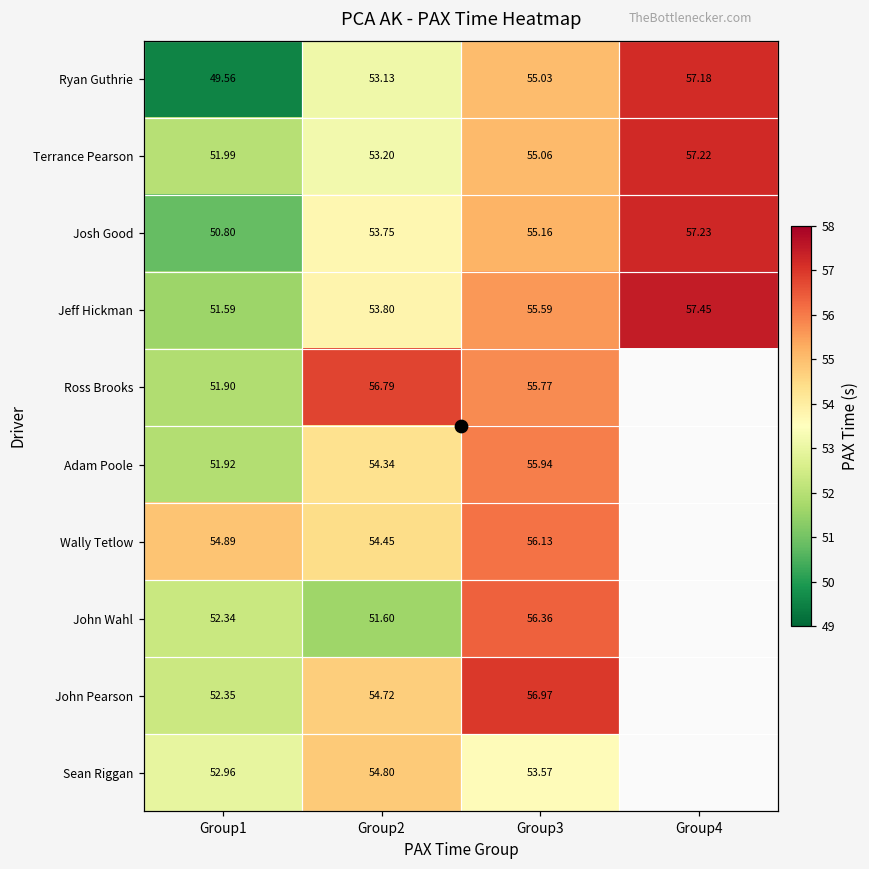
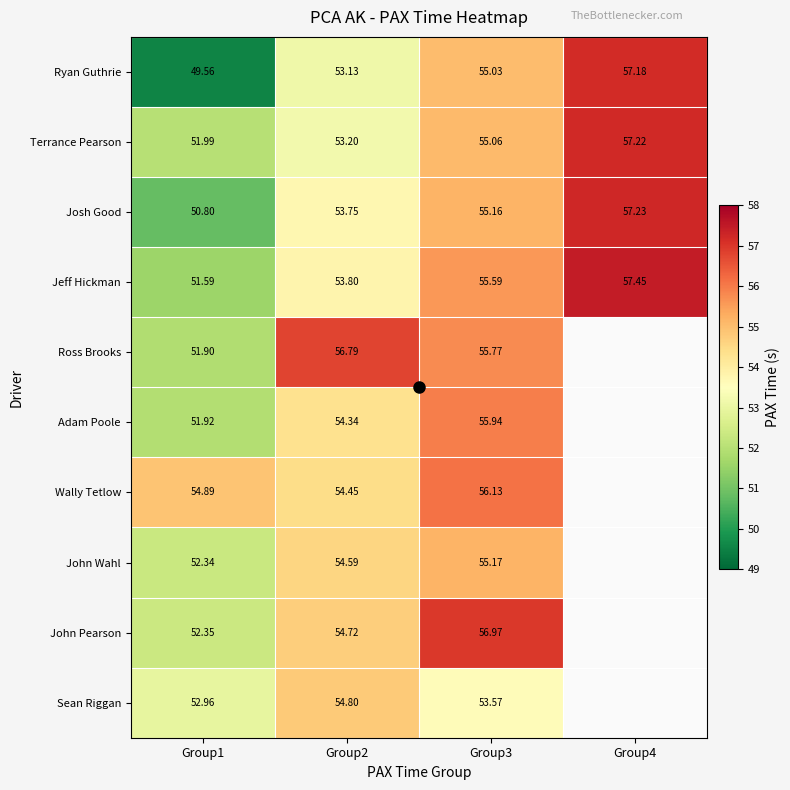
  {
    "Ryan Guthrie": {
      "Group1": 49.56,
      "Group2": 53.13,
      "Group3": 55.03,
      "Group4": 57.18
    },
    "Terrance Pearson": {
      "Group1": 51.99,
      "Group2": 53.20,
      "Group3": 55.06,
      "Group4": 57.22
    },
    "Josh Good": {
      "Group1": 50.80,
      "Group2": 53.75,
      "Group3": 55.16,
      "Group4": 57.23
    },
    "Jeff Hickman": {
      "Group1": 51.59,
      "Group2": 53.80,
      "Group3": 55.59,
      "Group4": 57.45
    },
    "Ross Brooks": {
      "Group1": 51.90,
      "Group2": 56.79,
      "Group3": 55.77
    },
    "Adam Poole": {
      "Group1": 51.92,
      "Group2": 54.34,
      "Group3": 55.94
    },
    "Wally Tetlow": {
      "Group1": 54.89,
      "Group2": 54.45,
      "Group3": 56.13
    },
    "John Wahl": {
      "Group1": 52.34,
-     "Group2": 51.60,
-     "Group3": 56.36
+     "Group2": 54.59,
+     "Group3": 55.17
    },
    "John Pearson": {
      "Group1": 52.35,
      "Group2": 54.72,
      "Group3": 56.97
    },
    "Sean Riggan": {
      "Group1": 52.96,
      "Group2": 54.80,
      "Group3": 53.57
    }
  }
